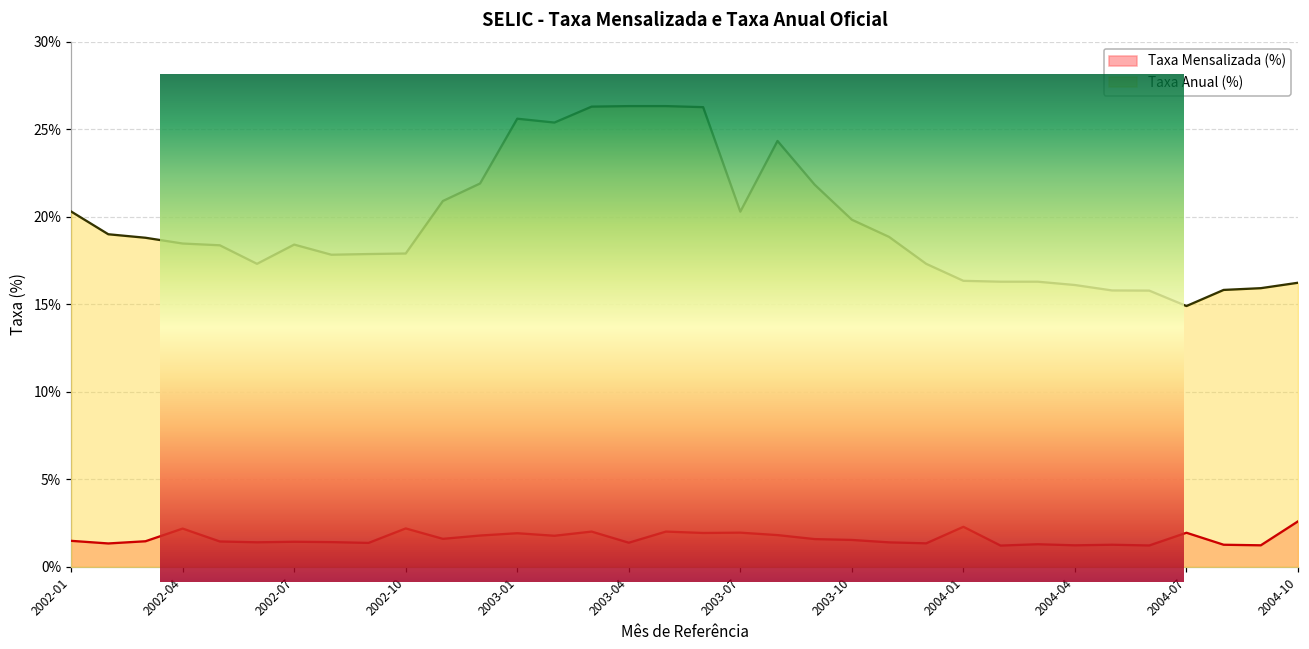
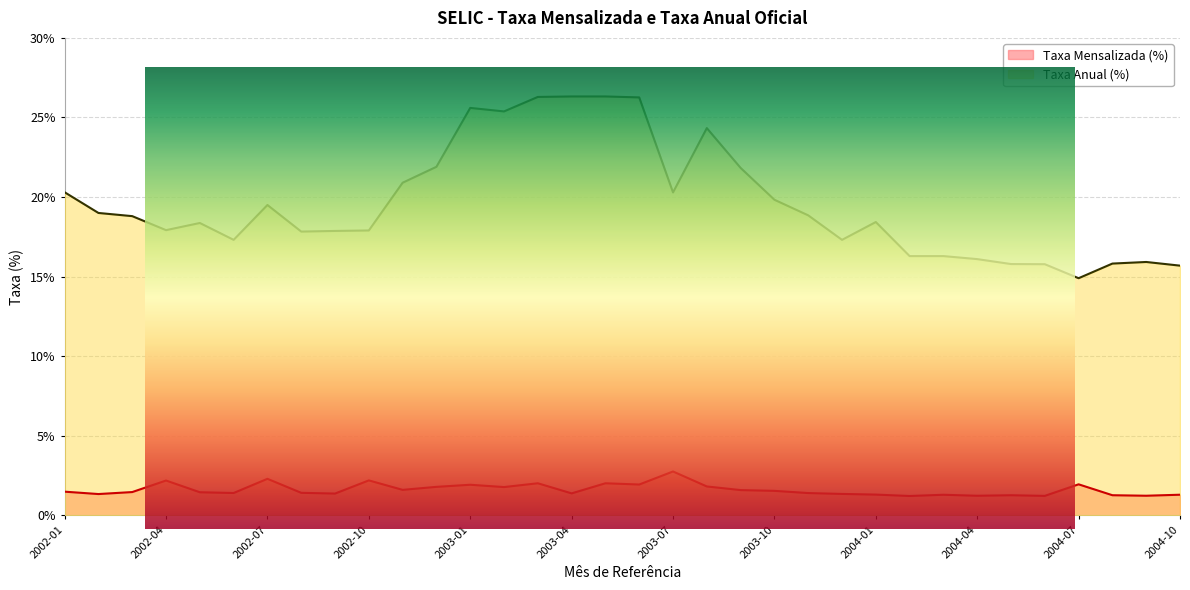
  {
    "SELIC - Taxa Mensalizada e Taxa Anual Oficial": {
      "Taxa Mensalizada (%)": {
        "2002-01": "1.5%",
        "2002-04": "2.2%",
-       "2002-07": "1.4%",
+       "2002-07": "2.3%",
        "2002-10": "2.2%",
        "2003-01": "1.9%",
        "2003-04": "1.4%",
-       "2003-07": "2.0%",
+       "2003-07": "2.8%",
        "2003-10": "1.5%",
-       "2004-01": "2.3%",
+       "2004-01": "1.3%",
        "2004-04": "1.2%",
        "2004-07": "2.0%",
-       "2004-10": "2.6%"
+       "2004-10": "1.3%"
      },
      "Taxa Anual (%)": {
        "2002-01": "20.3%",
-       "2002-04": "18.5%",
-       "2002-07": "18.4%",
+       "2002-04": "17.9%",
+       "2002-07": "19.5%",
        "2002-10": "17.9%",
        "2003-01": "25.6%",
        "2003-04": "26.3%",
        "2003-07": "20.3%",
        "2003-10": "19.8%",
-       "2004-01": "16.3%",
+       "2004-01": "18.4%",
        "2004-04": "16.1%",
        "2004-07": "14.9%",
-       "2004-10": "16.2%"
+       "2004-10": "15.7%"
      }
    }
  }
